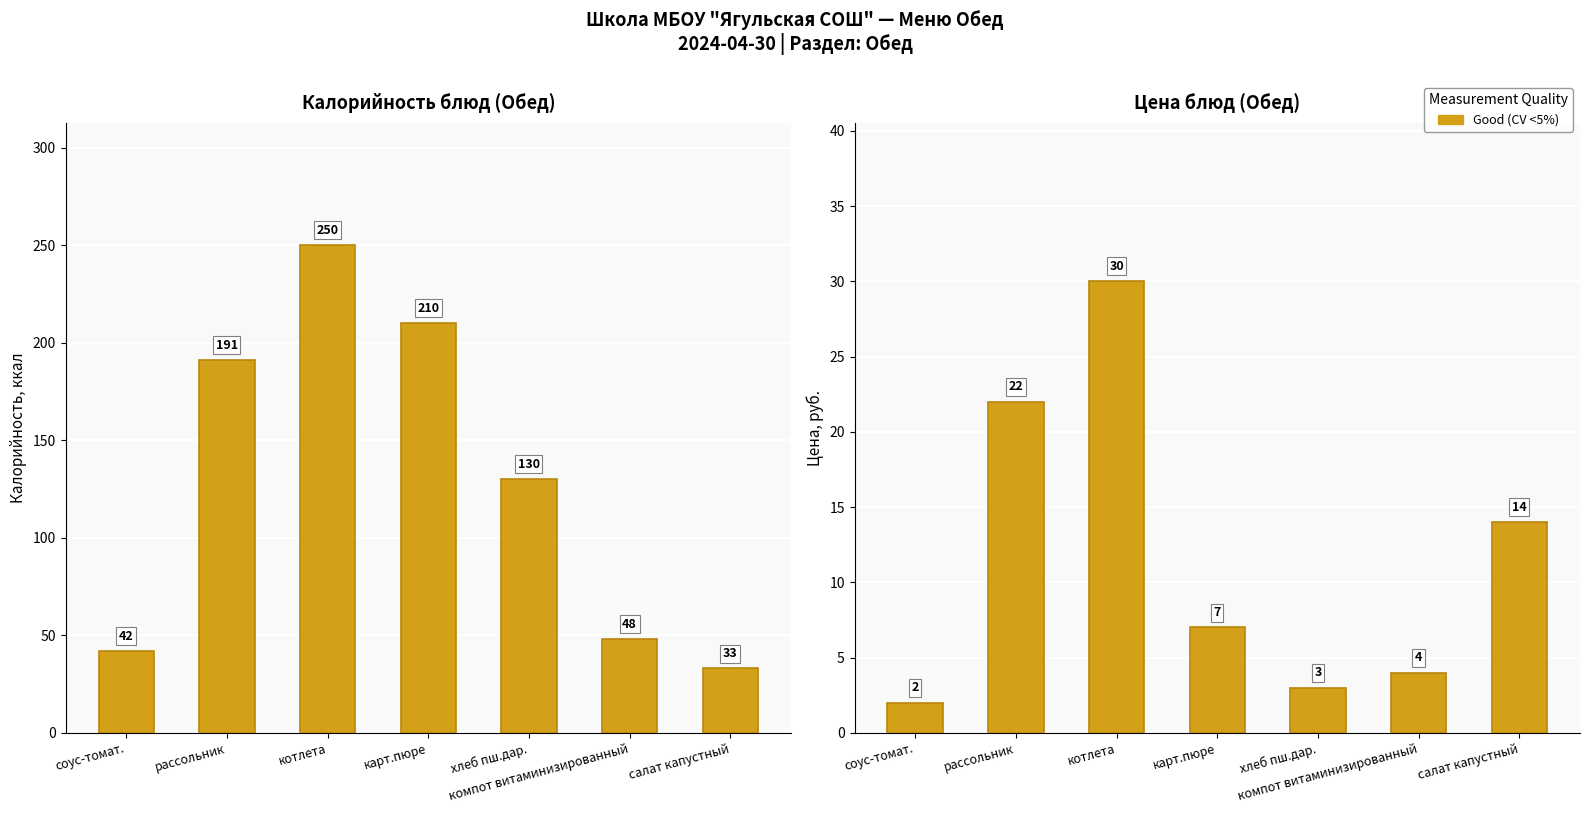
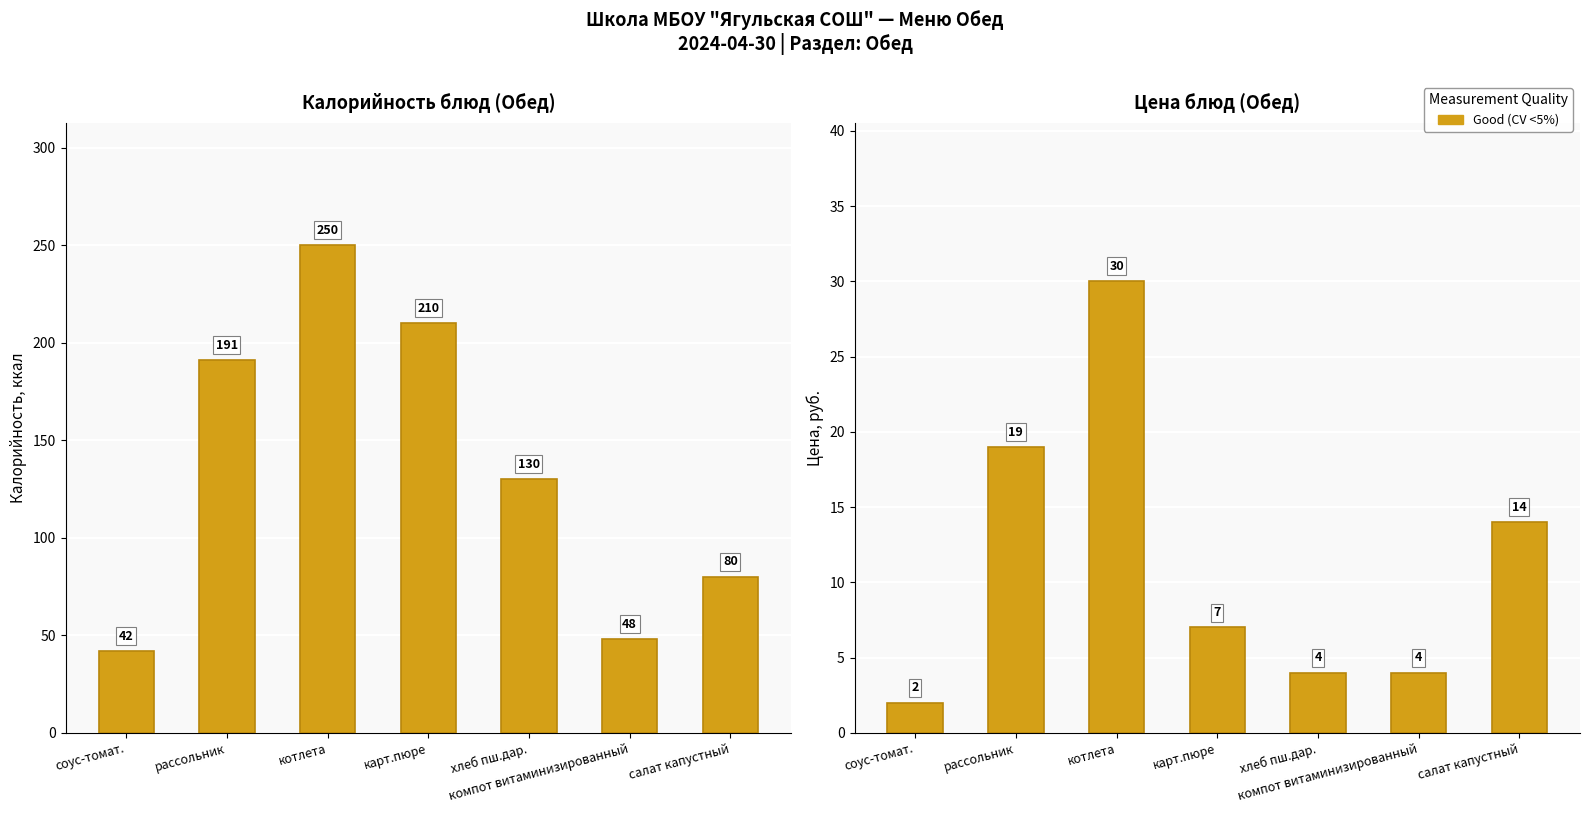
  {
    "Калорийность блюд (Обед)": {
-     "салат капустный": 33
+     "салат капустный": 80
    },
    "Цена блюд (Обед)": {
-     "рассольник": 22,
-     "хлеб пш.дар.": 3
+     "рассольник": 19,
+     "хлеб пш.дар.": 4
    }
  }
